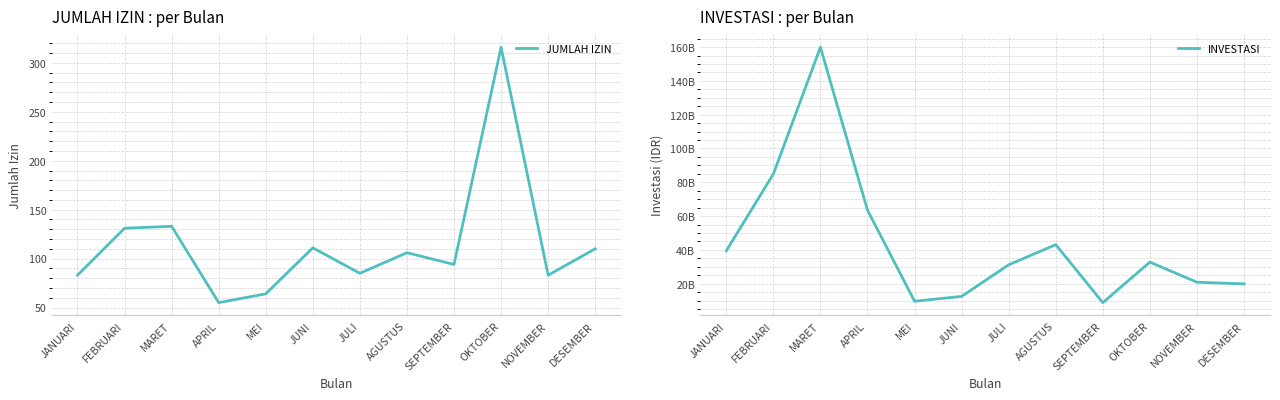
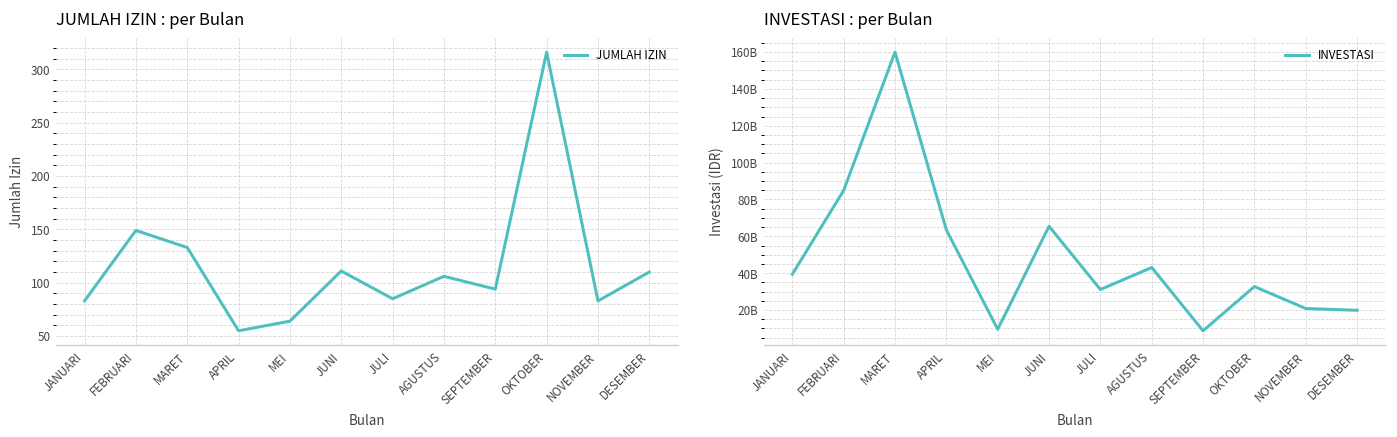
  {
    "JUMLAH IZIN : per Bulan": {
      "JANUARI": 80,
-     "FEBRUARI": 130,
+     "FEBRUARI": 150,
      "MARET": 130,
      "APRIL": 60,
      "MEI": 60,
      "JUNI": 110,
      "JULI": 90,
      "AGUSTUS": 110,
      "SEPTEMBER": 90,
      "OKTOBER": 320,
      "NOVEMBER": 80,
      "DESEMBER": 110
    },
    "INVESTASI : per Bulan": {
      "JANUARI": 39000000000,
      "FEBRUARI": 85000000000,
      "MARET": 160000000000,
      "APRIL": 64000000000,
      "MEI": 10000000000,
-     "JUNI": 12000000000,
+     "JUNI": 65000000000,
      "JULI": 31000000000,
      "AGUSTUS": 43000000000,
      "SEPTEMBER": 9000000000,
      "OKTOBER": 33000000000,
      "NOVEMBER": 21000000000,
      "DESEMBER": 20000000000
    }
  }
